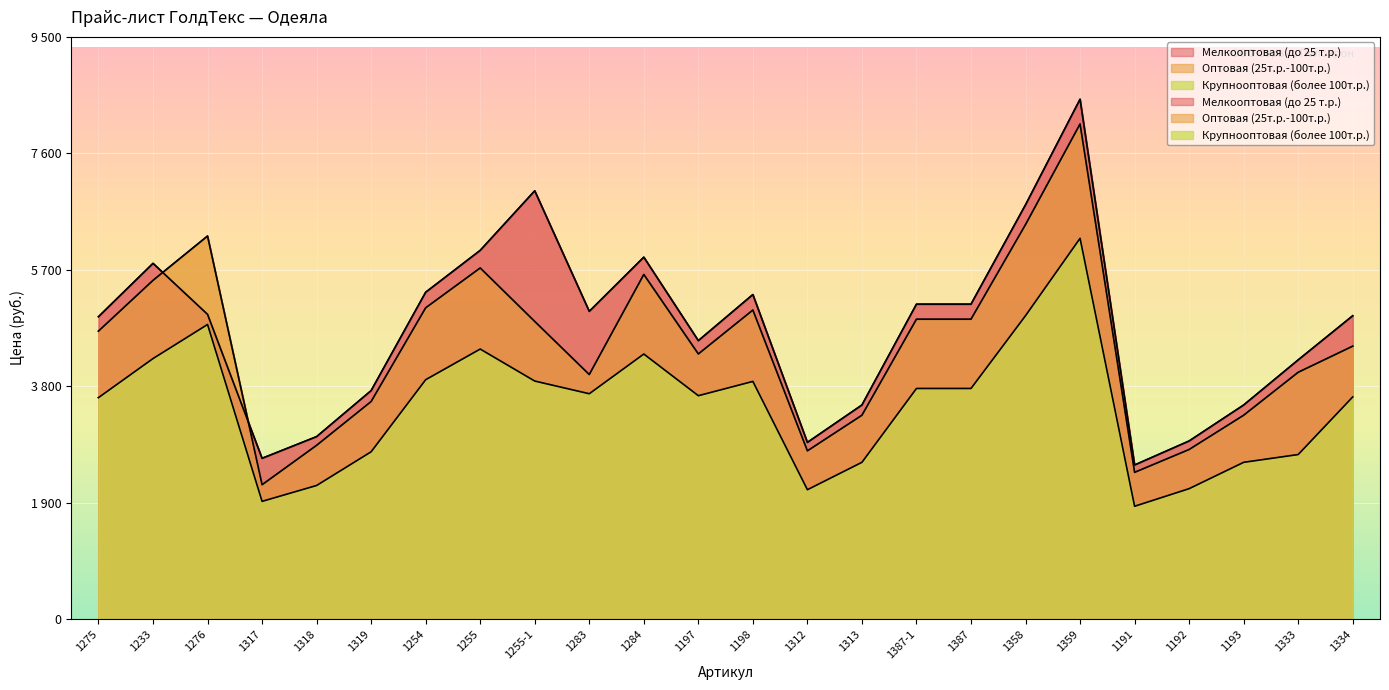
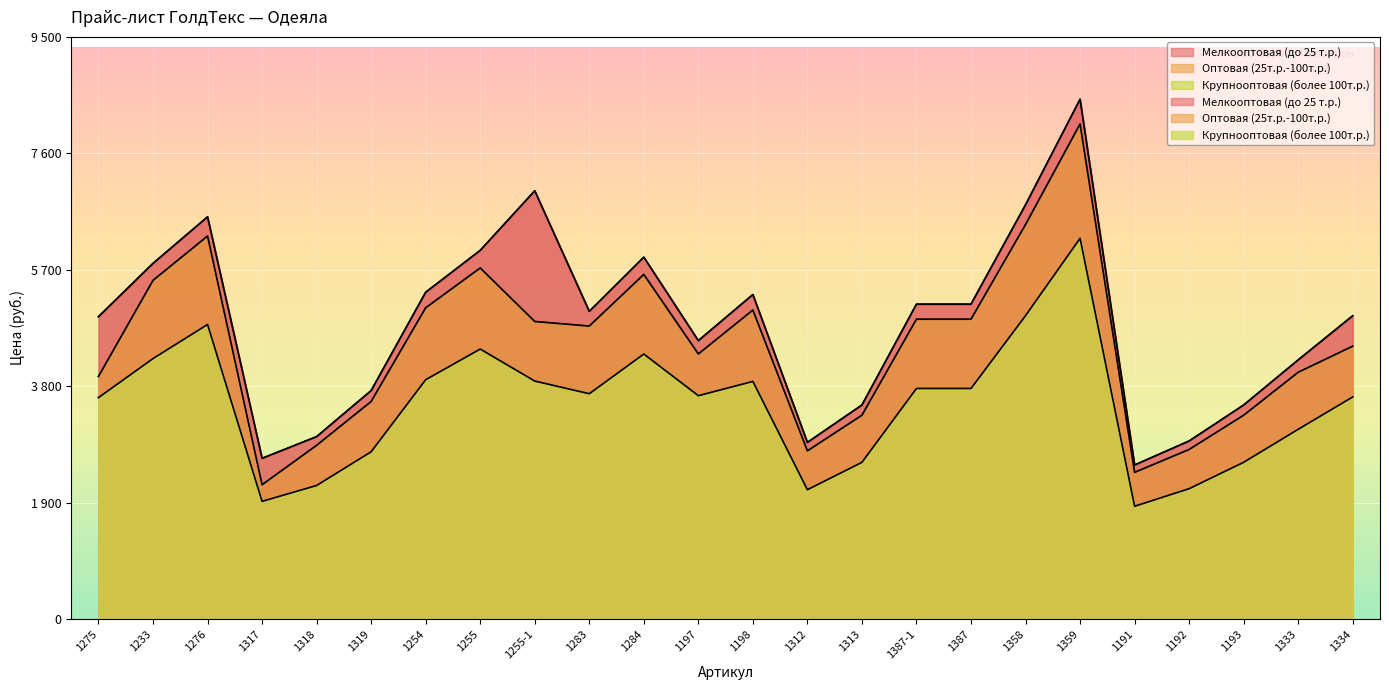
  {
    "Мелкооптовая (до 25 т.р.)": {
      "1275": 4900,
      "1233": 5800,
-     "1276": 5000,
+     "1276": 6600,
      "1317": 2600,
      "1318": 3000,
      "1319": 3700,
      "1254": 5300,
      "1255": 6000,
      "1255-1": 7000,
      "1283": 5000,
      "1284": 5900,
      "1197": 4500,
      "1198": 5300,
      "1312": 2900,
      "1313": 3500,
      "1387-1": 5100,
      "1387": 5100,
      "1358": 6800,
      "1359": 8500,
      "1191": 2500,
      "1192": 2900,
      "1193": 3500,
      "1333": 4200,
      "1334": 5000
    },
    "Оптовая (25т.р.-100т.р.)": {
-     "1275": 4700,
+     "1275": 4000,
      "1233": 5500,
      "1276": 6300,
      "1317": 2200,
      "1318": 2800,
      "1319": 3600,
      "1254": 5100,
      "1255": 5700,
      "1255-1": 4900,
-     "1283": 4000,
+     "1283": 4800,
      "1284": 5600,
      "1197": 4300,
      "1198": 5000,
      "1312": 2700,
      "1313": 3300,
      "1387-1": 4900,
      "1387": 4900,
      "1358": 6400,
      "1359": 8100,
      "1191": 2400,
      "1192": 2800,
      "1193": 3300,
      "1333": 4000,
      "1334": 4500
    },
    "Крупнооптовая (более 100т.р.)": {
      "1275": 3600,
      "1233": 4300,
      "1276": 4800,
      "1317": 1900,
      "1318": 2200,
      "1319": 2700,
      "1254": 3900,
      "1255": 4400,
      "1255-1": 3900,
      "1283": 3700,
      "1284": 4300,
      "1197": 3600,
      "1198": 3900,
      "1312": 2100,
      "1313": 2600,
      "1387-1": 3800,
      "1387": 3800,
      "1358": 5000,
      "1359": 6200,
      "1191": 1800,
      "1192": 2100,
      "1193": 2600,
-     "1333": 2700,
+     "1333": 3100,
      "1334": 3600
    }
  }
